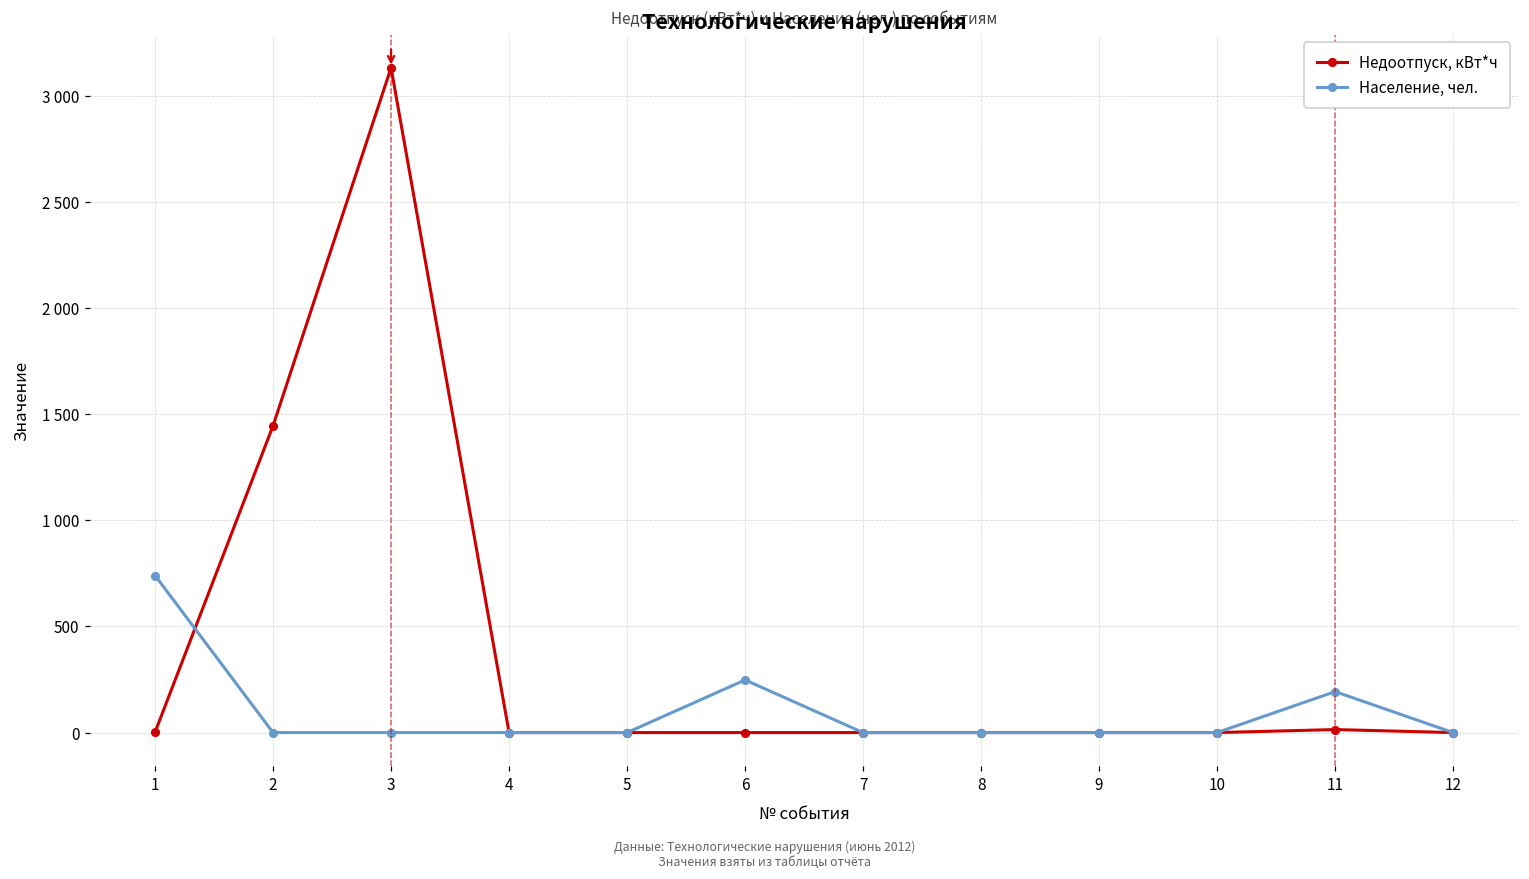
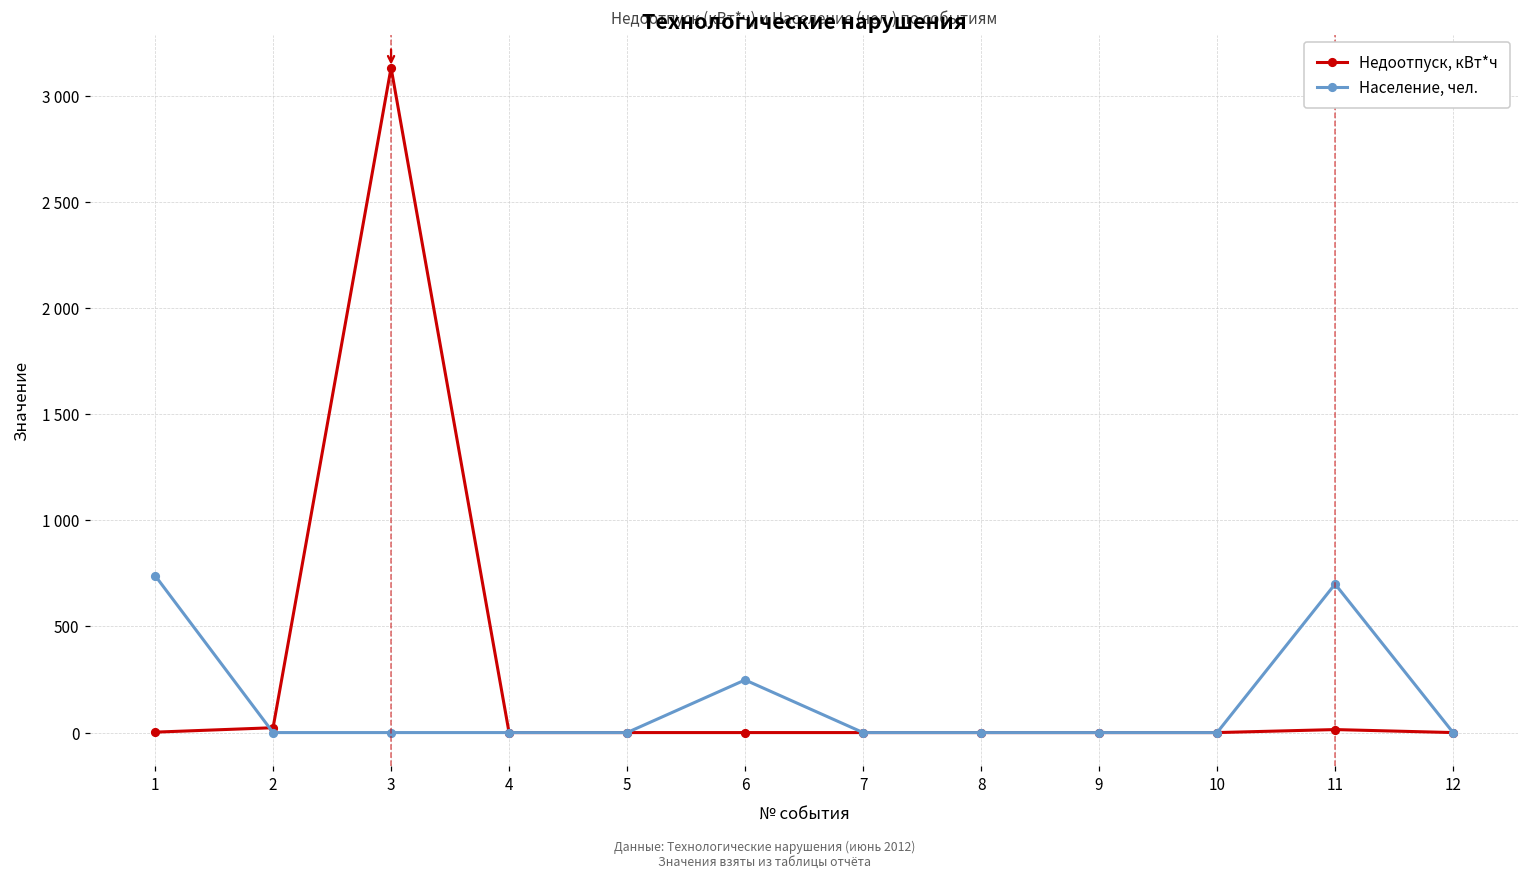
  {
    "Недоотпуск, кВт*ч": {
      "1": 0,
-     "2": 1450,
+     "2": 20,
      "3": 3130,
      "6": 0,
      "11": 10
    },
    "Население, чел.": {
      "1": 740,
      "2": 0,
      "3": 0,
      "6": 250,
-     "11": 190
+     "11": 700
    }
  }
